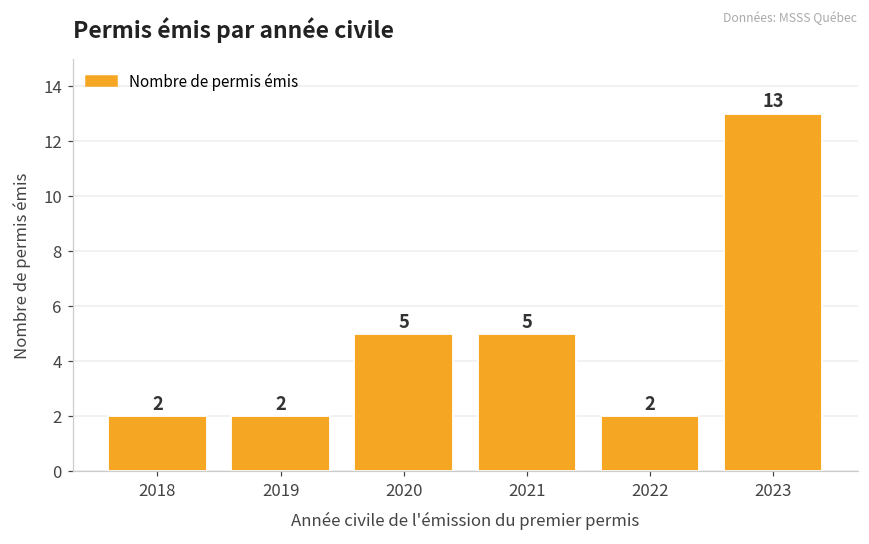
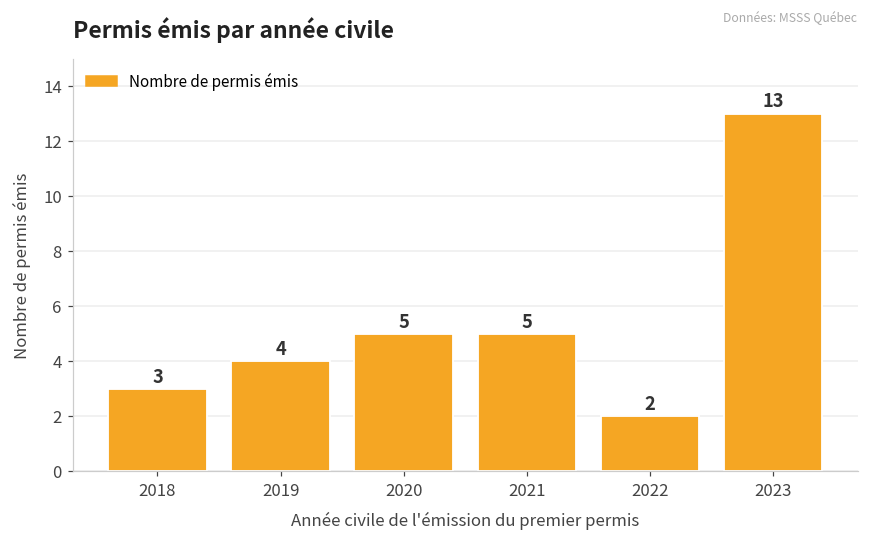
  {
-   "2018": 2,
-   "2019": 2,
+   "2018": 3,
+   "2019": 4,
    "2020": 5,
    "2021": 5,
    "2022": 2,
    "2023": 13
  }
